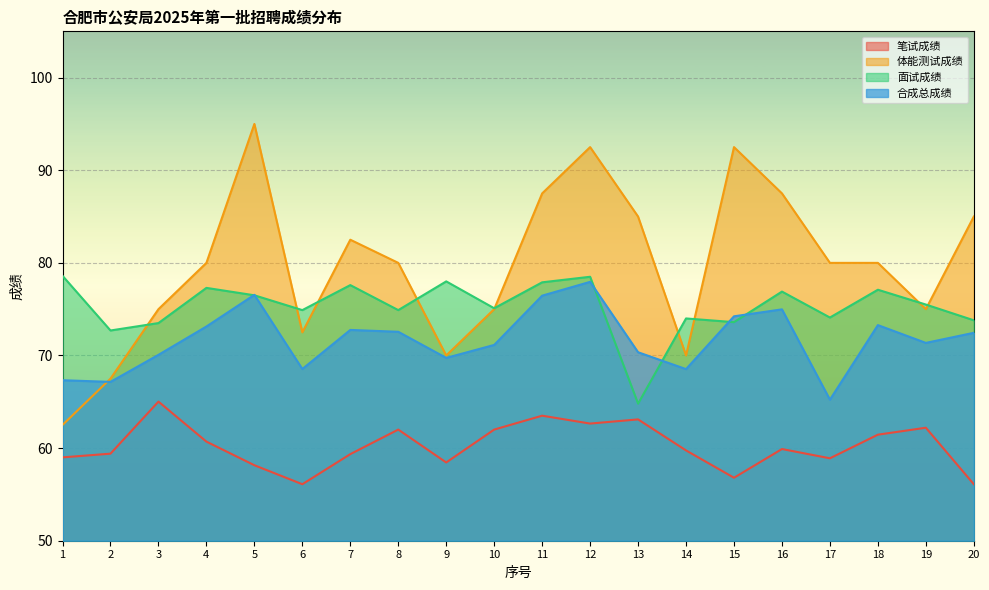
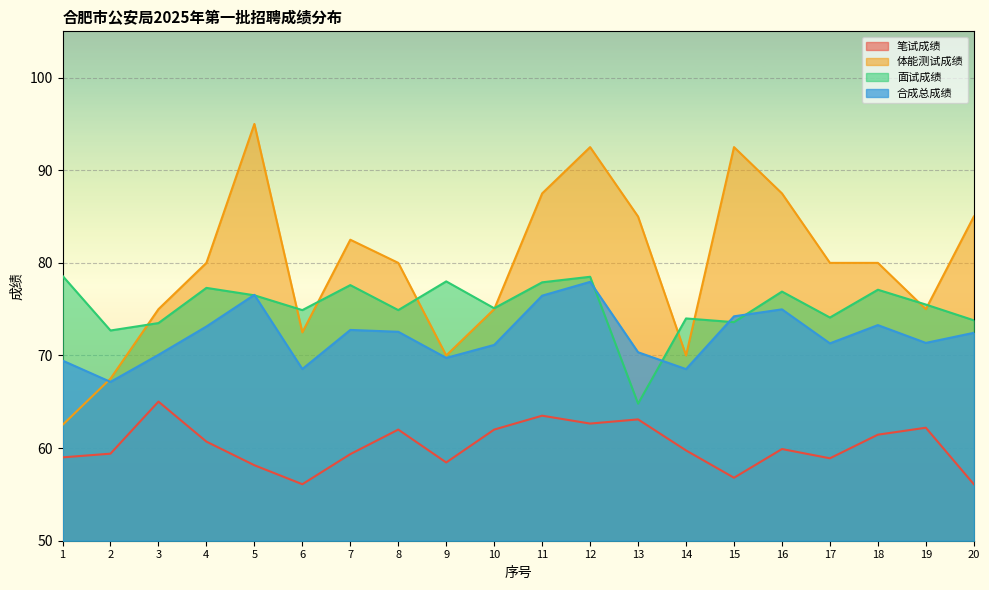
  {
    "笔试成绩": {
      "1": 59,
      "2": 59,
      "3": 65,
      "4": 61,
      "5": 58,
      "6": 56,
      "7": 59,
      "8": 62,
      "9": 58,
      "10": 62,
      "11": 64,
      "12": 63,
      "13": 63,
      "14": 60,
      "15": 57,
      "16": 60,
      "17": 59,
      "18": 61,
      "19": 62,
      "20": 56
    },
    "体能测试成绩": {
      "1": 63,
      "2": 68,
      "3": 75,
      "4": 80,
      "5": 95,
      "6": 73,
      "7": 83,
      "8": 80,
      "11": 88,
      "12": 93,
      "13": 85,
      "14": 70,
      "15": 93,
      "16": 88,
      "17": 80,
      "18": 80,
      "19": 75,
      "20": 85
    },
    "面试成绩": {
      "1": 79,
      "2": 73,
      "3": 74,
      "4": 77,
      "6": 75,
      "7": 78,
      "8": 75,
      "9": 78,
      "11": 78,
      "12": 79,
      "13": 65,
      "14": 74,
      "15": 74,
      "16": 77,
      "17": 74,
      "18": 77,
      "19": 76,
      "20": 74
    },
    "合成总成绩": {
-     "1": 67,
+     "1": 69,
      "2": 67,
      "3": 70,
      "4": 73,
      "6": 69,
      "7": 73,
      "8": 73,
      "10": 71,
      "11": 76,
      "12": 78,
      "13": 70,
      "14": 69,
      "15": 74,
      "16": 75,
-     "17": 65,
+     "17": 71,
      "18": 73,
      "19": 71,
      "20": 72
    }
  }
